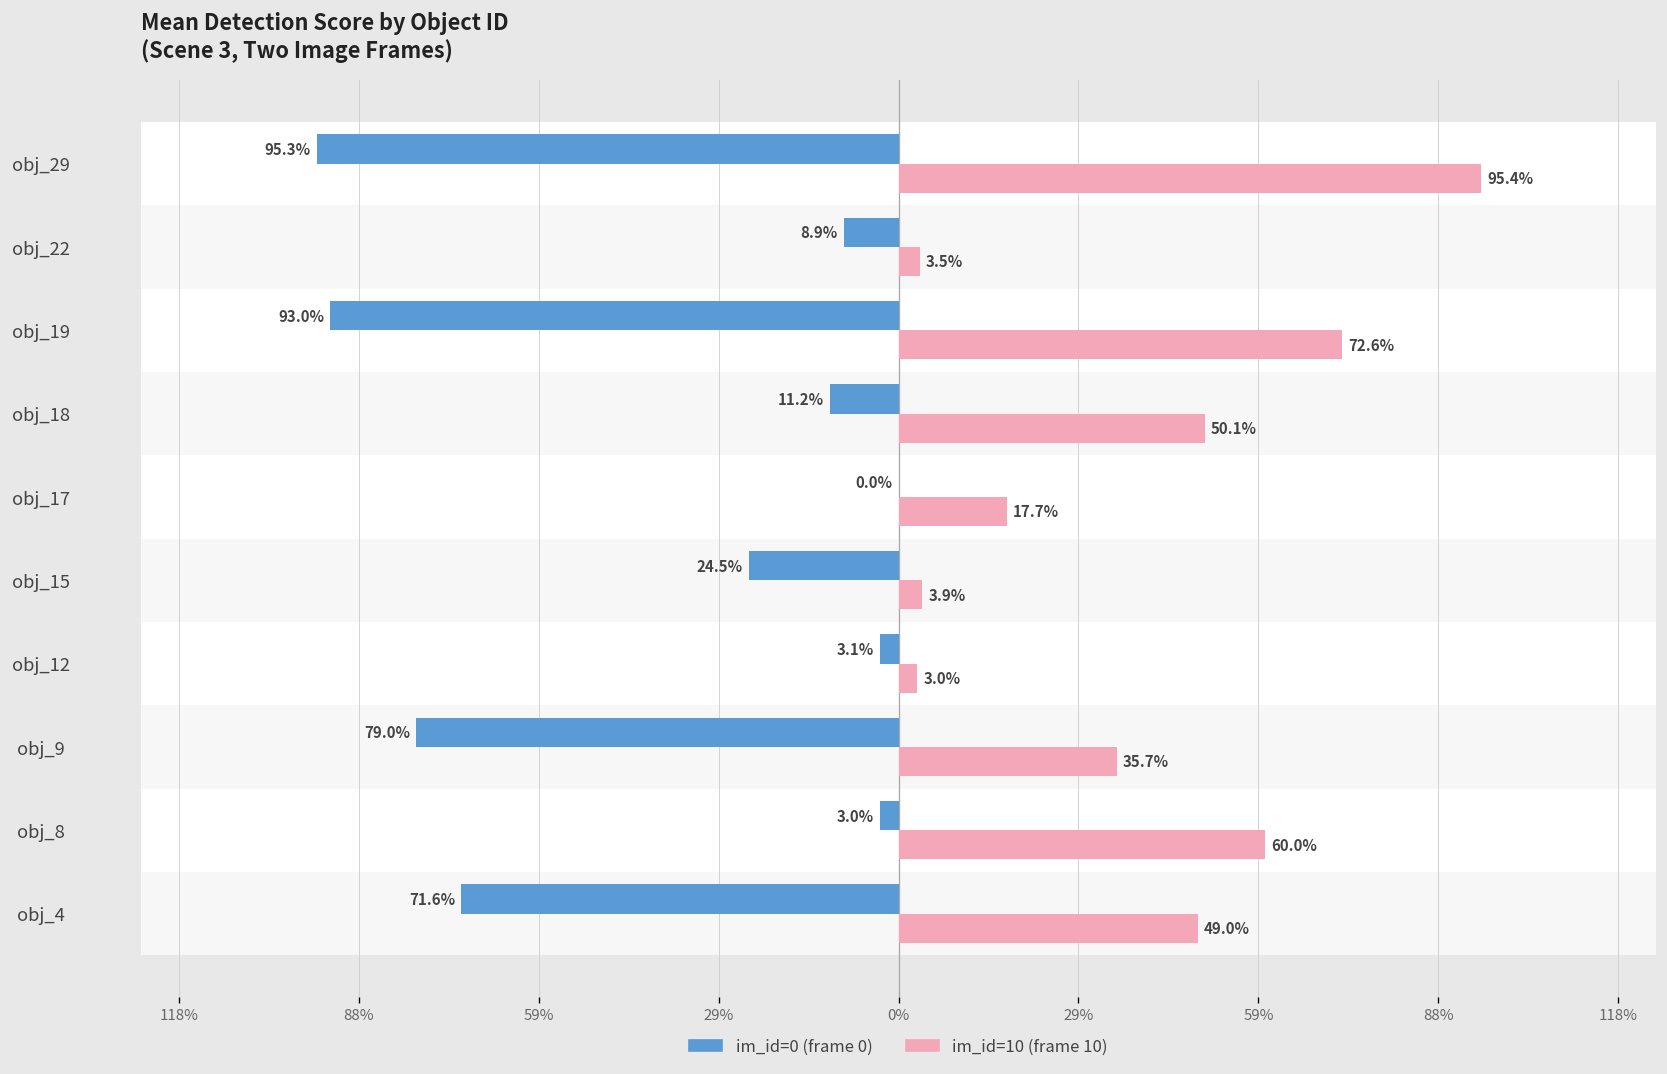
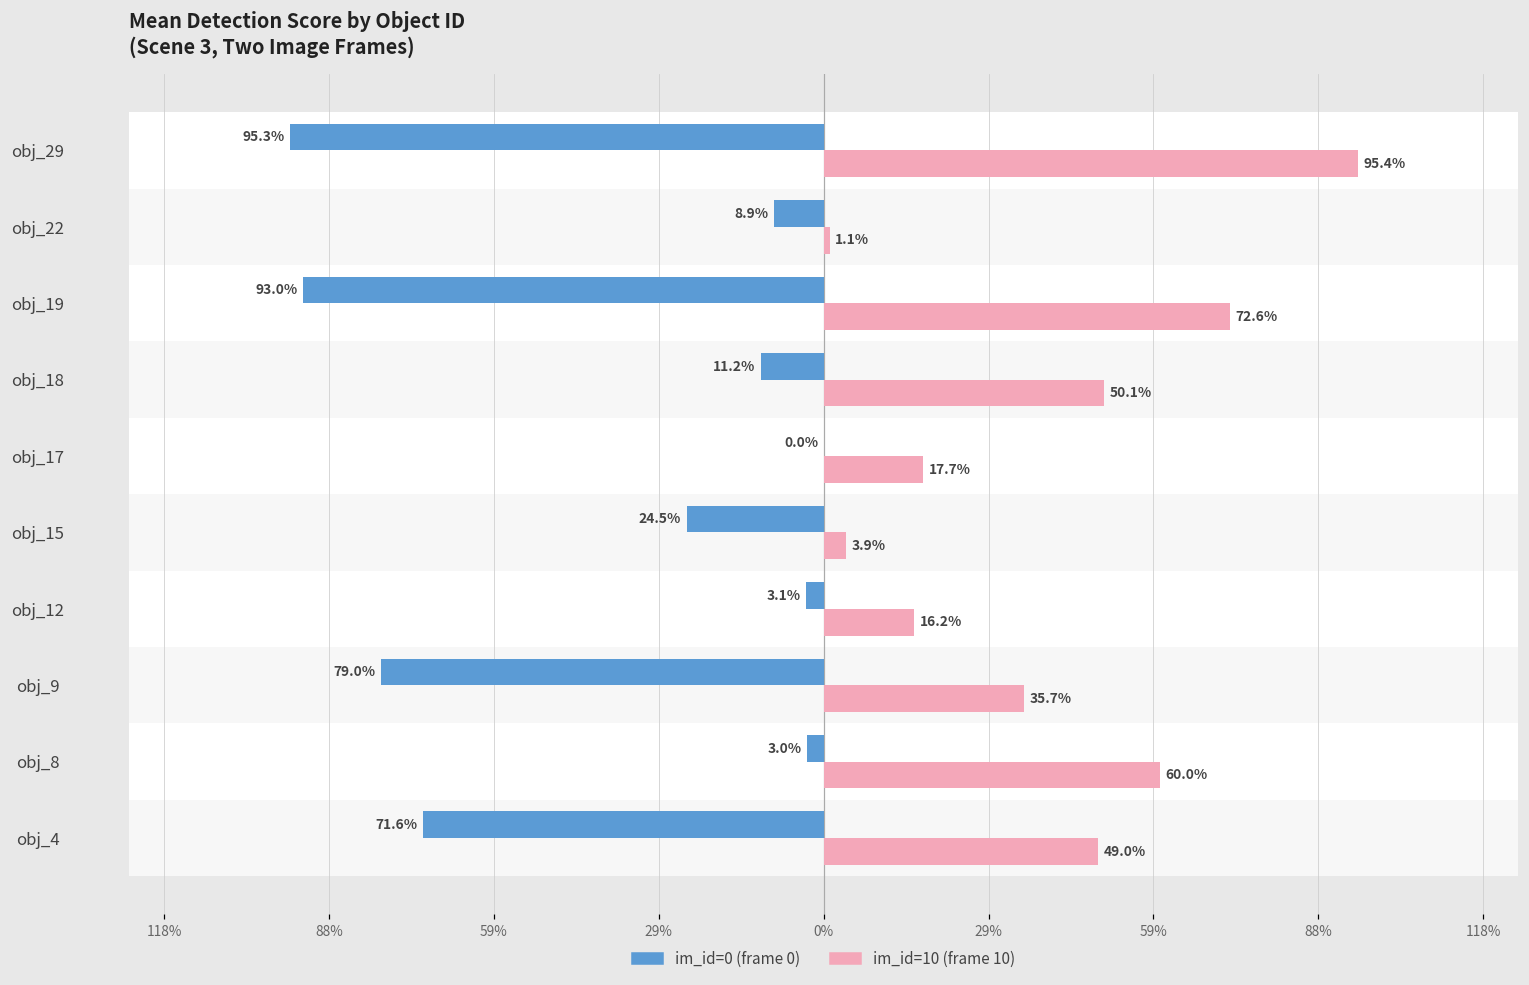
  {
    "im_id=10 (frame 10)": {
-     "obj_22": "3.5%",
-     "obj_12": "3.0%"
+     "obj_22": "1.1%",
+     "obj_12": "16.2%"
    }
  }
